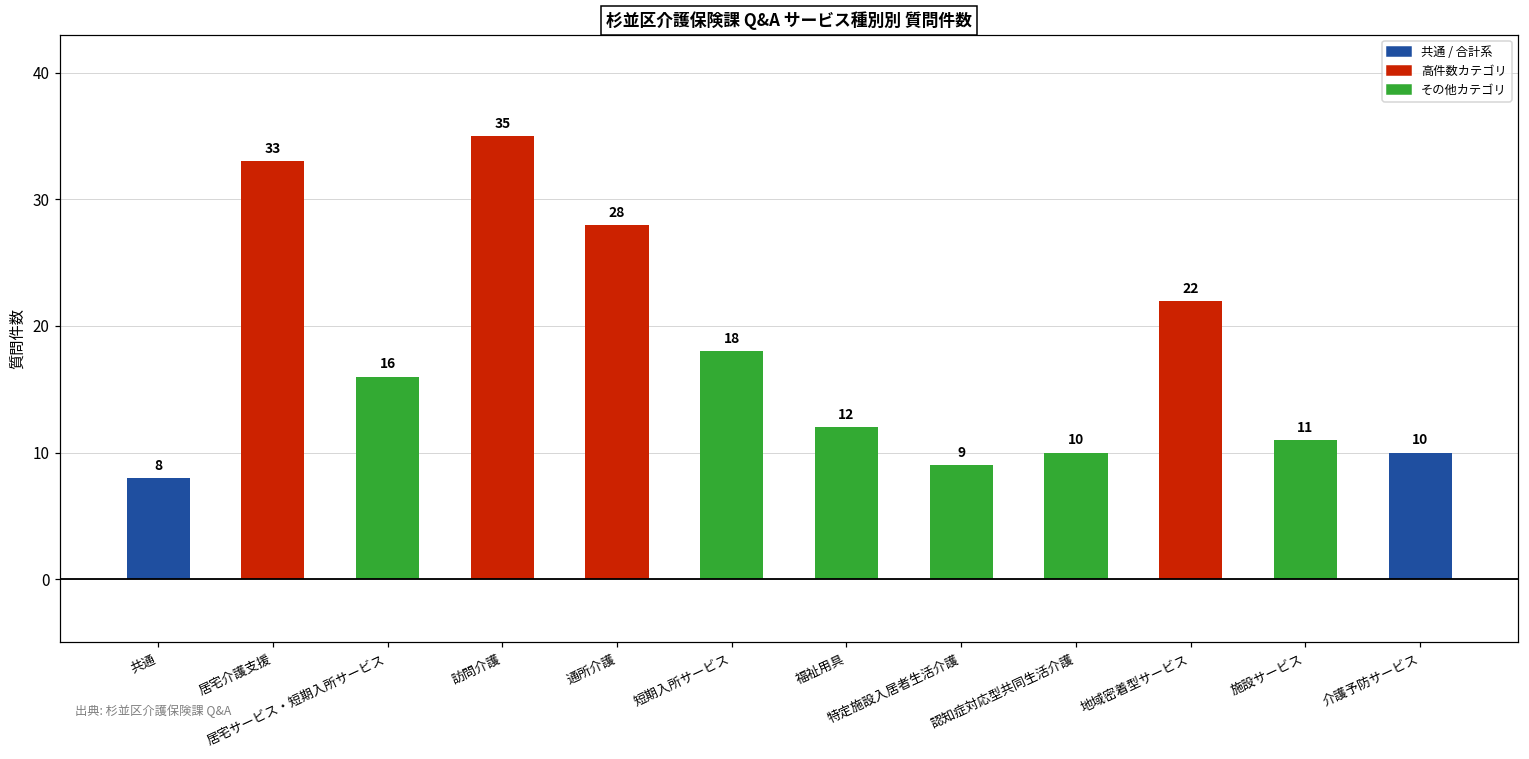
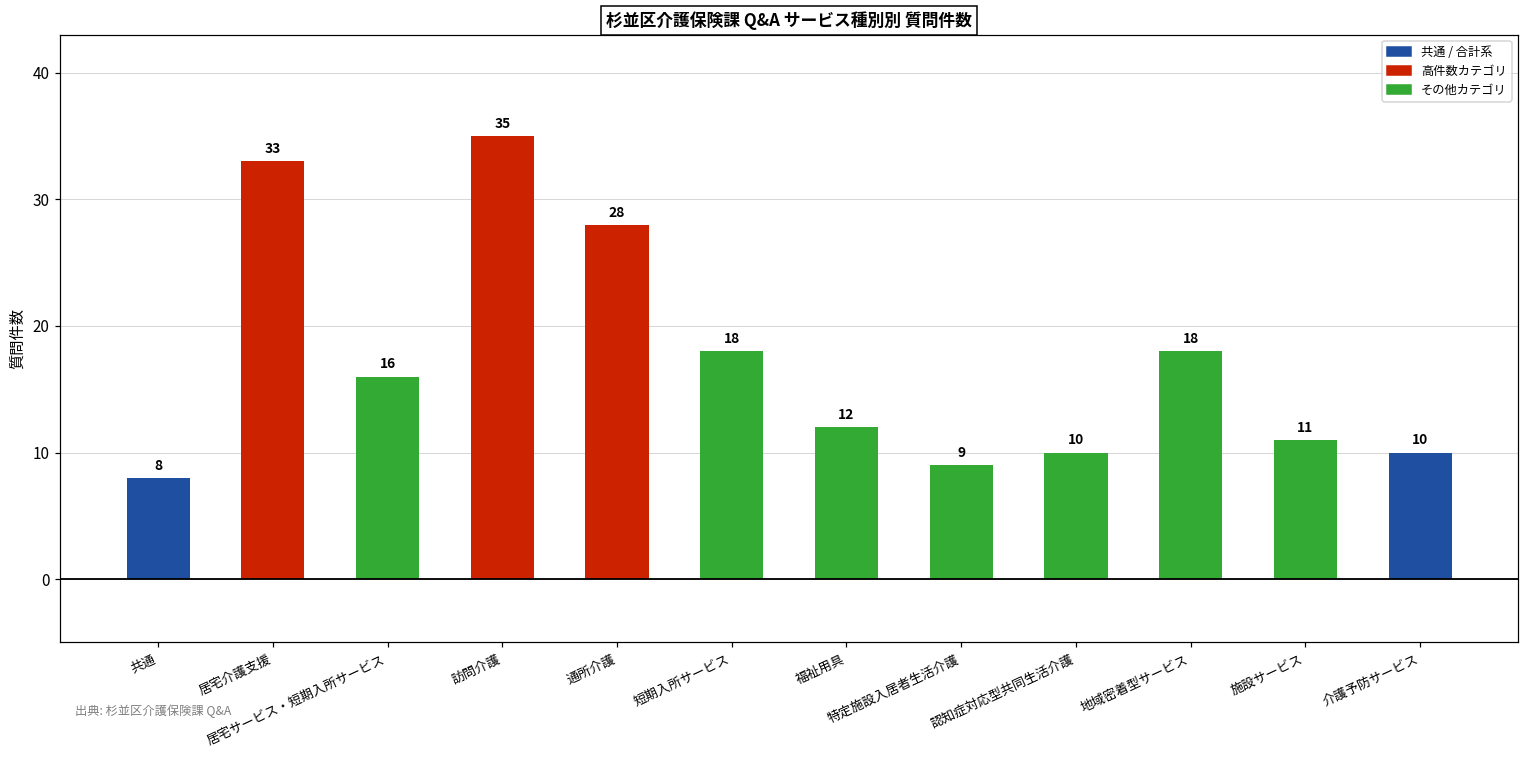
  {
    "共通": 8,
    "居宅介護支援": 33,
    "居宅サービス・短期入所サービス": 16,
    "訪問介護": 35,
    "通所介護": 28,
    "短期入所サービス": 18,
    "福祉用具": 12,
    "特定施設入居者生活介護": 9,
    "認知症対応型共同生活介護": 10,
-   "地域密着型サービス": 22,
+   "地域密着型サービス": 18,
    "施設サービス": 11,
    "介護予防サービス": 10
  }
